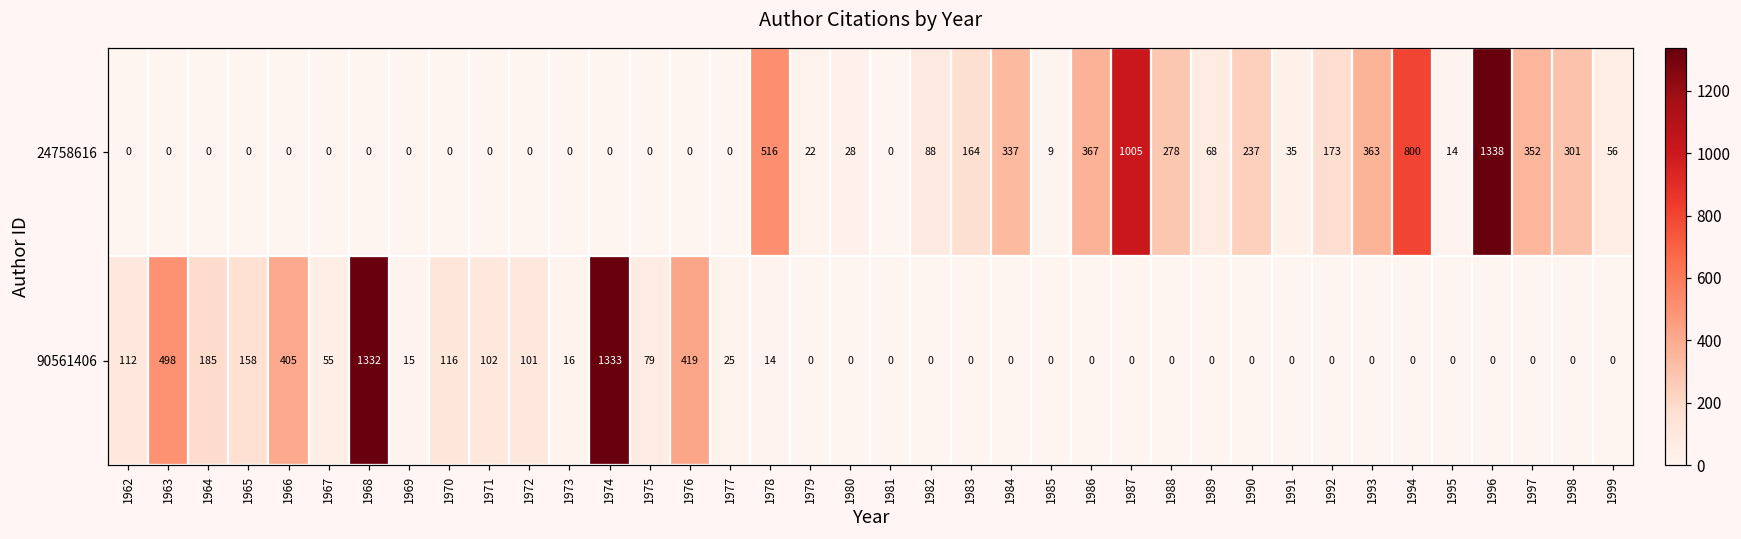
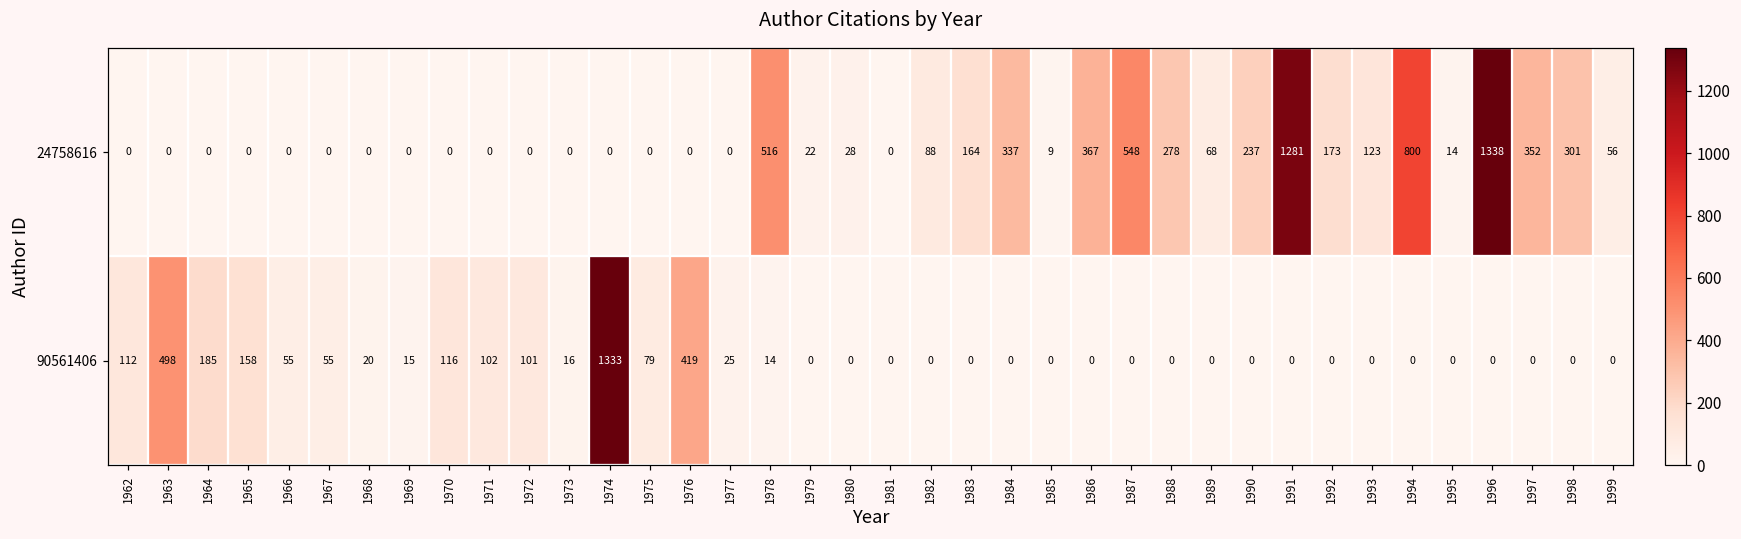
  {
    "24758616": {
      "1962": 0,
      "1963": 0,
      "1964": 0,
      "1965": 0,
      "1966": 0,
      "1967": 0,
      "1968": 0,
      "1969": 0,
      "1970": 0,
      "1971": 0,
      "1972": 0,
      "1973": 0,
      "1974": 0,
      "1975": 0,
      "1976": 0,
      "1977": 0,
      "1978": 516,
      "1979": 22,
      "1980": 28,
      "1981": 0,
      "1982": 88,
      "1983": 164,
      "1984": 337,
      "1985": 9,
      "1986": 367,
-     "1987": 1005,
+     "1987": 548,
      "1988": 278,
      "1989": 68,
      "1990": 237,
-     "1991": 35,
+     "1991": 1281,
      "1992": 173,
-     "1993": 363,
+     "1993": 123,
      "1994": 800,
      "1995": 14,
      "1996": 1338,
      "1997": 352,
      "1998": 301,
      "1999": 56
    },
    "90561406": {
      "1962": 112,
      "1963": 498,
      "1964": 185,
      "1965": 158,
-     "1966": 405,
+     "1966": 55,
      "1967": 55,
-     "1968": 1332,
+     "1968": 20,
      "1969": 15,
      "1970": 116,
      "1971": 102,
      "1972": 101,
      "1973": 16,
      "1974": 1333,
      "1975": 79,
      "1976": 419,
      "1977": 25,
      "1978": 14,
      "1979": 0,
      "1980": 0,
      "1981": 0,
      "1982": 0,
      "1983": 0,
      "1984": 0,
      "1985": 0,
      "1986": 0,
      "1987": 0,
      "1988": 0,
      "1989": 0,
      "1990": 0,
      "1991": 0,
      "1992": 0,
      "1993": 0,
      "1994": 0,
      "1995": 0,
      "1996": 0,
      "1997": 0,
      "1998": 0,
      "1999": 0
    }
  }
